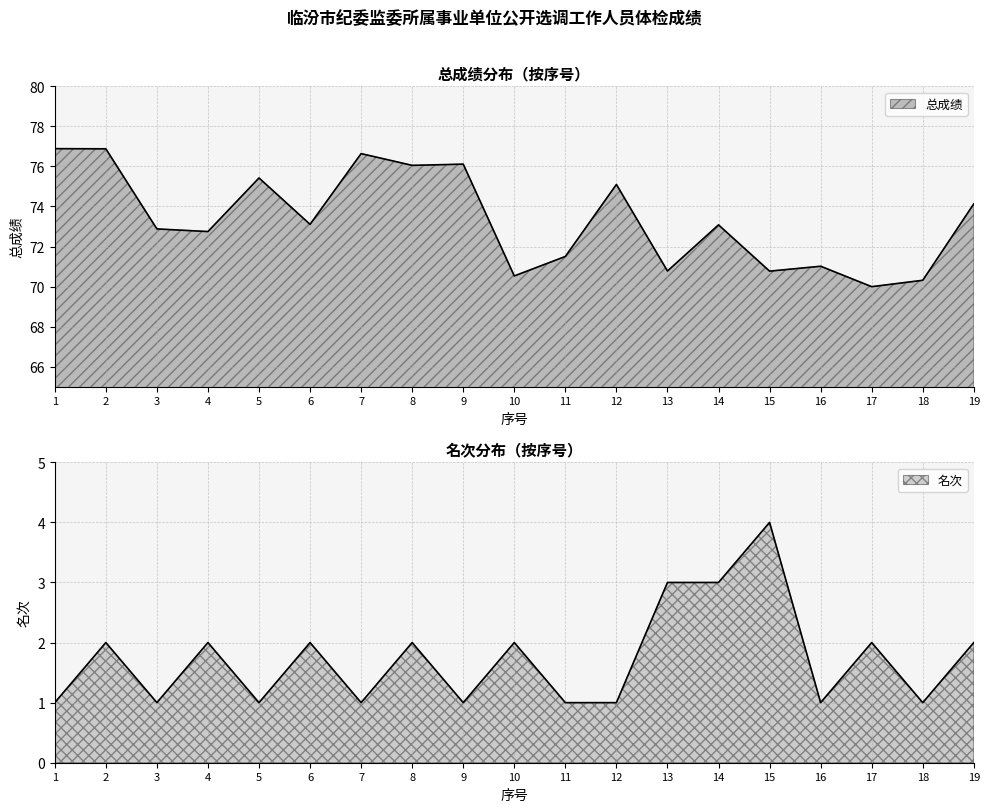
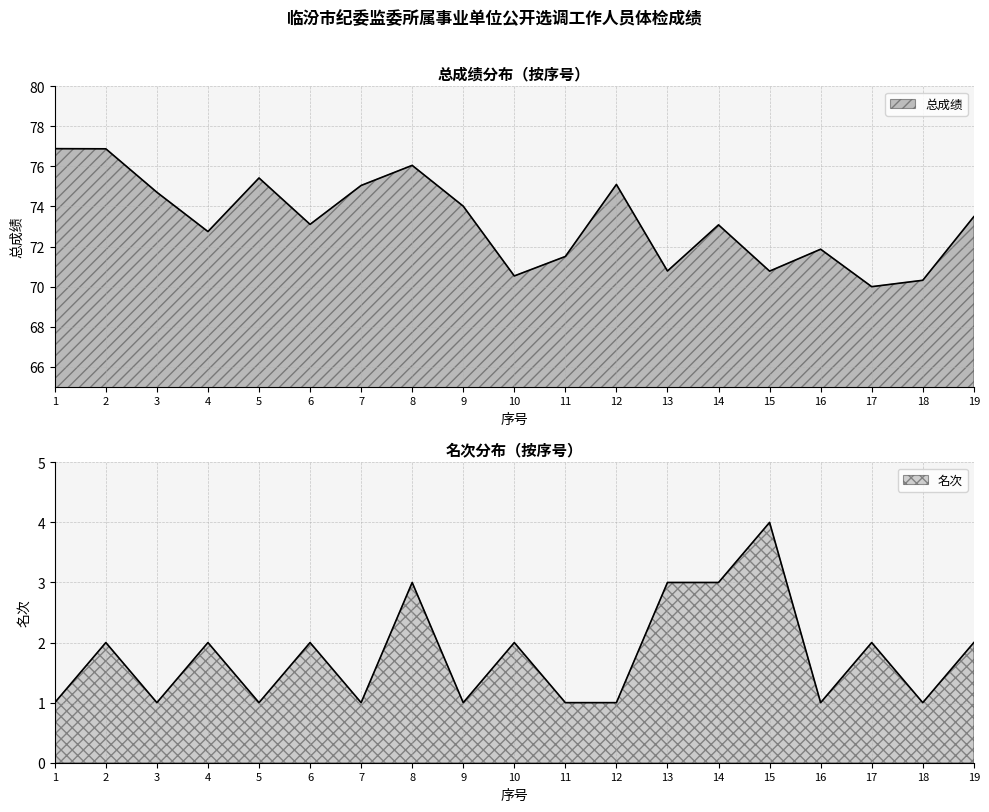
  {
    "总成绩分布（按序号）": {
      "1": 76.9,
      "2": 76.9,
-     "3": 72.9,
+     "3": 74.7,
      "4": 72.7,
      "5": 75.4,
      "6": 73.1,
-     "7": 76.6,
+     "7": 75.1,
      "8": 76.1,
-     "9": 76.1,
+     "9": 74.0,
      "10": 70.5,
      "11": 71.5,
      "12": 75.1,
      "13": 70.8,
      "14": 73.1,
      "15": 70.8,
-     "16": 71.0,
+     "16": 71.9,
      "17": 70.0,
      "18": 70.3,
-     "19": 74.1
+     "19": 73.5
    },
    "名次分布（按序号）": {
      "1": 1,
      "2": 2,
      "3": 1,
      "4": 2,
      "5": 1,
      "6": 2,
      "7": 1,
-     "8": 2,
+     "8": 3,
      "9": 1,
      "10": 2,
      "11": 1,
      "12": 1,
      "13": 3,
      "14": 3,
      "15": 4,
      "16": 1,
      "17": 2,
      "18": 1,
      "19": 2
    }
  }
